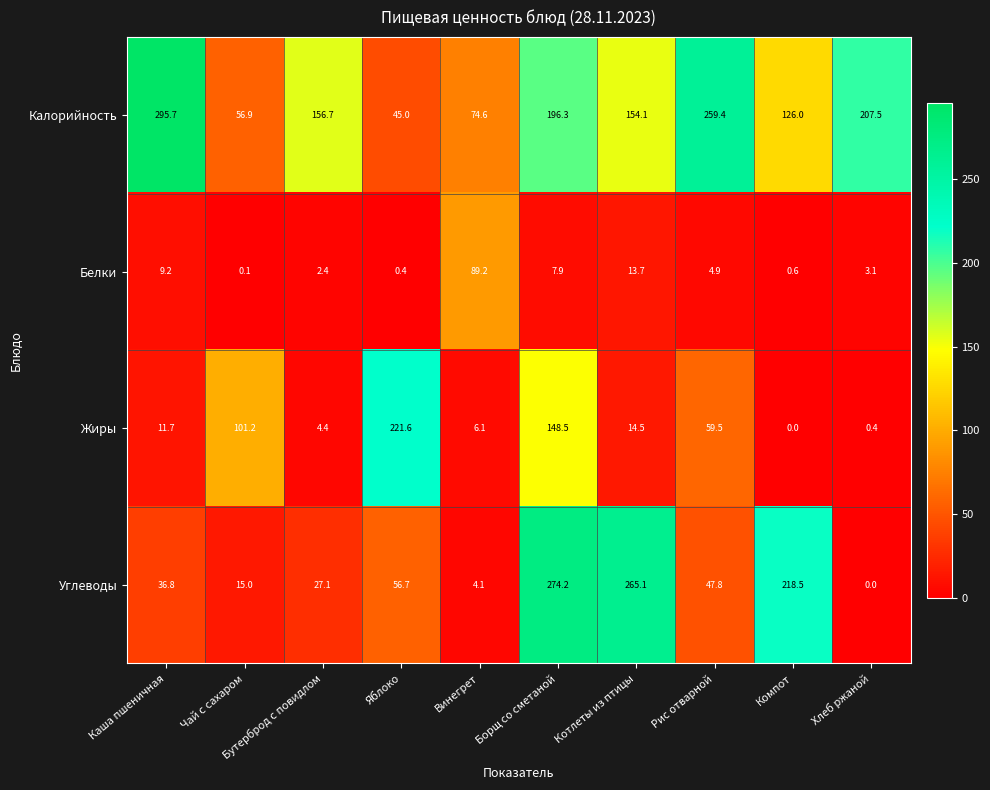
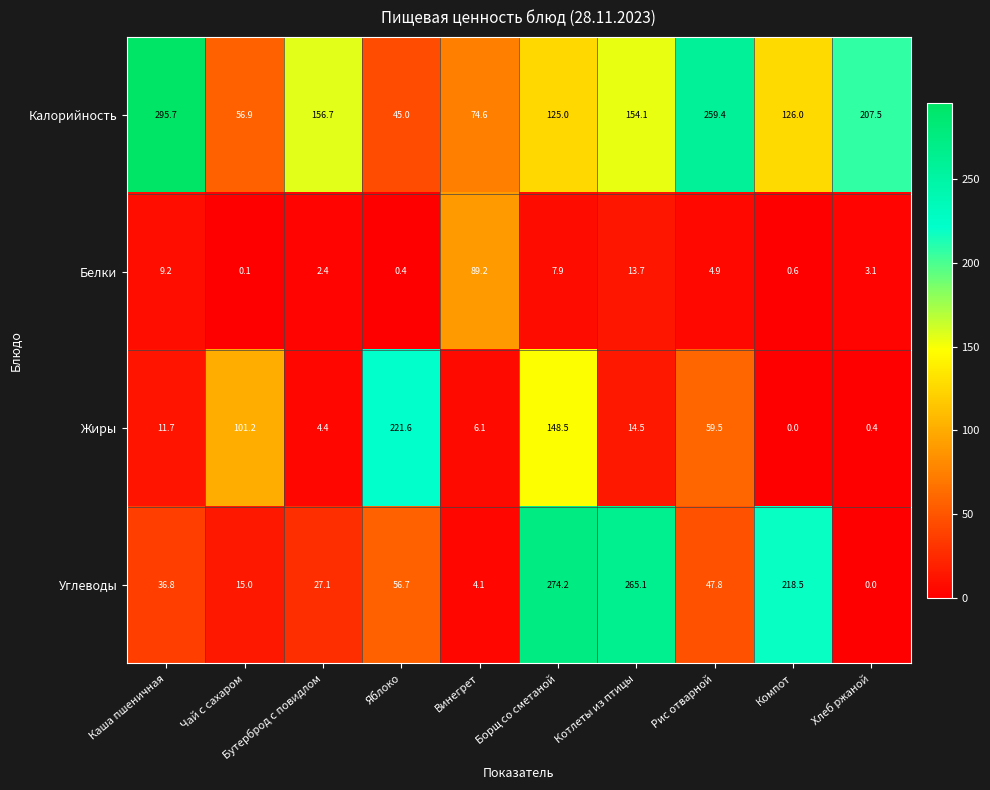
  {
    "Калорийность": {
      "Каша пшеничная": 295.7,
      "Чай с сахаром": 56.9,
      "Бутерброд с повидлом": 156.7,
      "Яблоко": 45.0,
      "Винегрет": 74.6,
-     "Борщ со сметаной": 196.3,
+     "Борщ со сметаной": 125.0,
      "Котлеты из птицы": 154.1,
      "Рис отварной": 259.4,
      "Компот": 126.0,
      "Хлеб ржаной": 207.5
    },
    "Белки": {
      "Каша пшеничная": 9.2,
      "Чай с сахаром": 0.1,
      "Бутерброд с повидлом": 2.4,
      "Яблоко": 0.4,
      "Винегрет": 89.2,
      "Борщ со сметаной": 7.9,
      "Котлеты из птицы": 13.7,
      "Рис отварной": 4.9,
      "Компот": 0.6,
      "Хлеб ржаной": 3.1
    },
    "Жиры": {
      "Каша пшеничная": 11.7,
      "Чай с сахаром": 101.2,
      "Бутерброд с повидлом": 4.4,
      "Яблоко": 221.6,
      "Винегрет": 6.1,
      "Борщ со сметаной": 148.5,
      "Котлеты из птицы": 14.5,
      "Рис отварной": 59.5,
      "Компот": 0.0,
      "Хлеб ржаной": 0.4
    },
    "Углеводы": {
      "Каша пшеничная": 36.8,
      "Чай с сахаром": 15.0,
      "Бутерброд с повидлом": 27.1,
      "Яблоко": 56.7,
      "Винегрет": 4.1,
      "Борщ со сметаной": 274.2,
      "Котлеты из птицы": 265.1,
      "Рис отварной": 47.8,
      "Компот": 218.5,
      "Хлеб ржаной": 0.0
    }
  }
